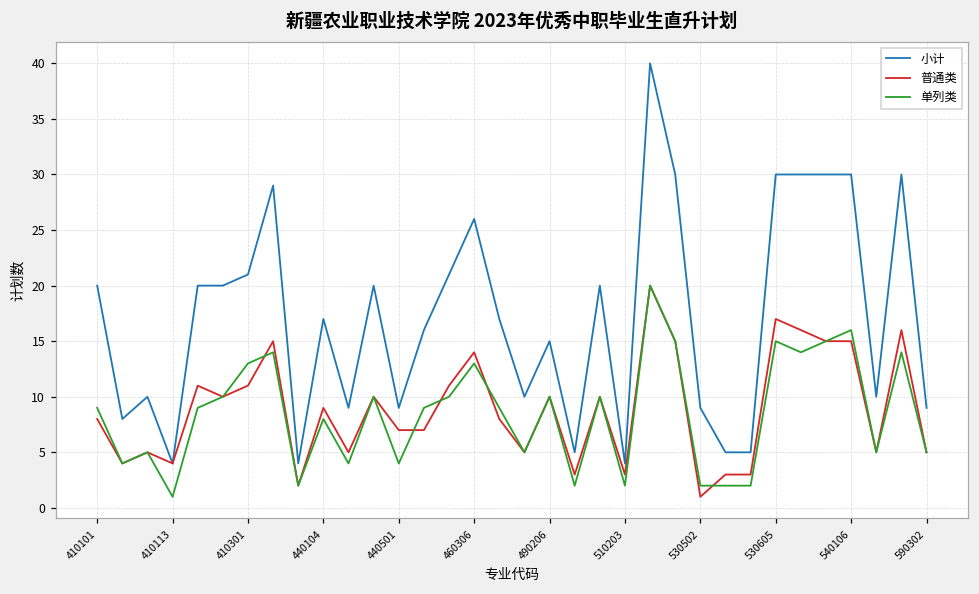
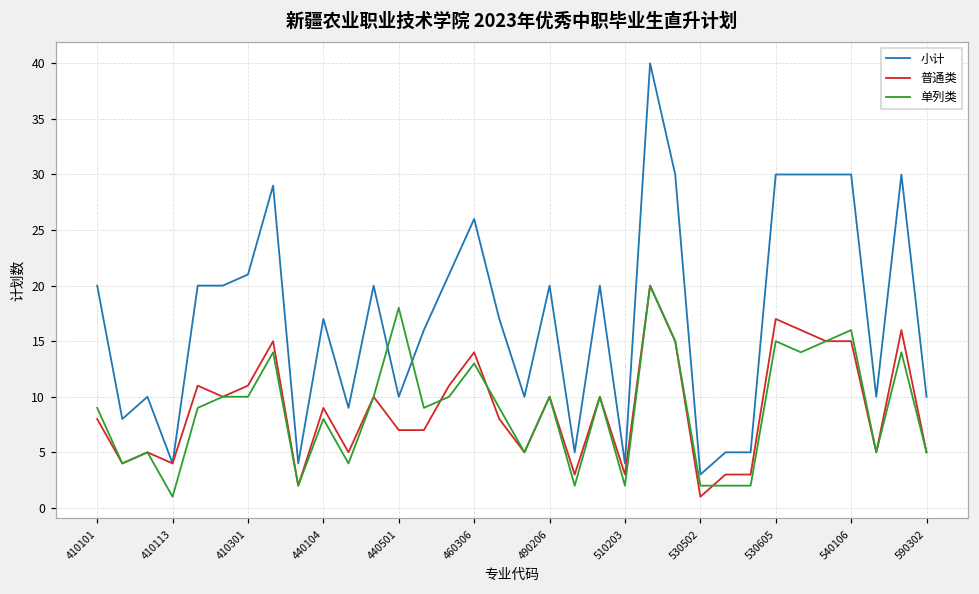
  {
    "小计": {
      "410101": 20,
      "410301": 21,
      "440104": 17,
-     "440501": 9,
+     "440501": 10,
      "460306": 26,
-     "490206": 15,
+     "490206": 20,
      "510203": 4,
-     "530502": 9,
+     "530502": 3,
      "530605": 30,
      "540106": 30,
-     "590302": 9
+     "590302": 10
    },
    "普通类": {
      "410101": 8,
      "410301": 11,
      "440104": 9,
      "440501": 7,
      "460306": 14,
      "510203": 3,
      "530502": 1,
      "530605": 17,
      "540106": 15
    },
    "单列类": {
      "410101": 9,
      "410113": 1,
-     "410301": 13,
+     "410301": 10,
      "440104": 8,
-     "440501": 4,
+     "440501": 18,
      "460306": 13,
      "510203": 2,
      "530502": 2,
      "530605": 15,
      "540106": 16
    }
  }
